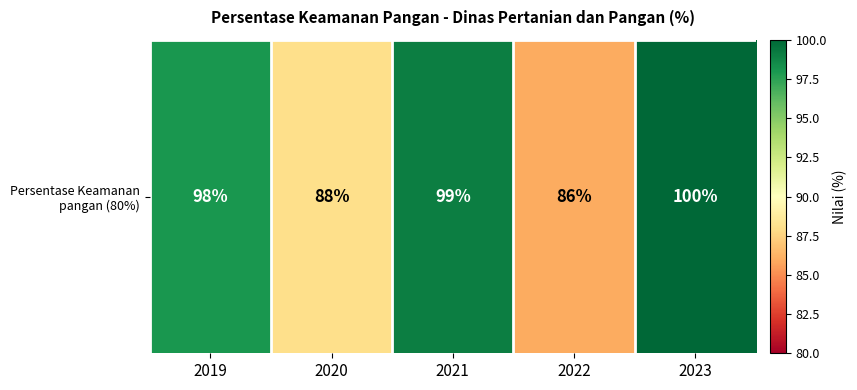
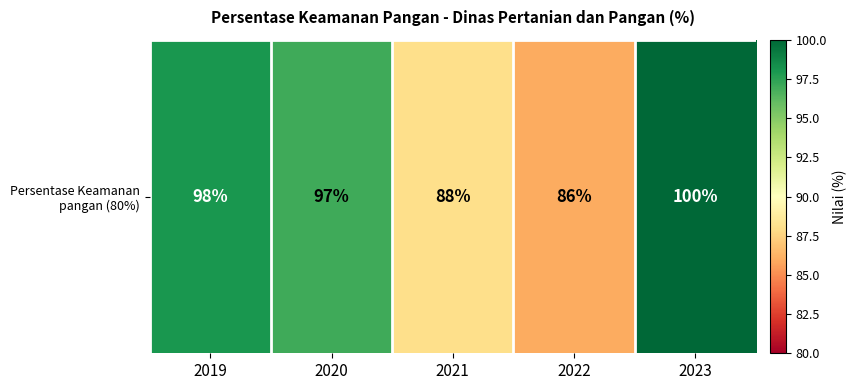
  {
    "Persentase Keamanan pangan (80%)": {
      "2019": "98%",
-     "2020": "88%",
-     "2021": "99%",
+     "2020": "97%",
+     "2021": "88%",
      "2022": "86%",
      "2023": "100%"
    }
  }
